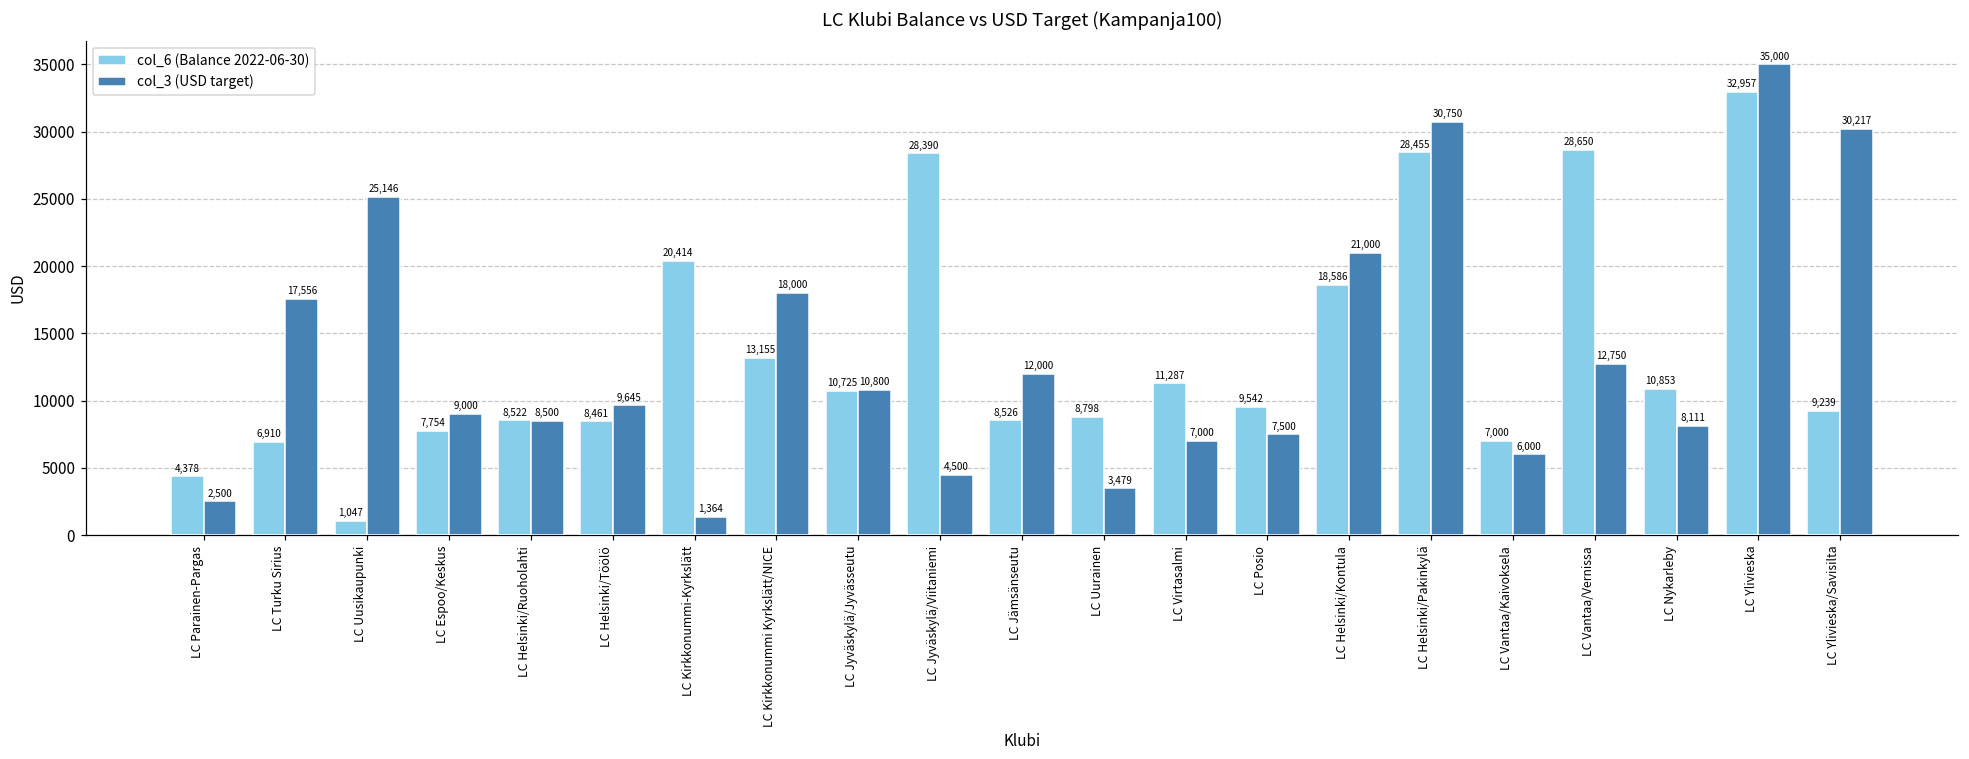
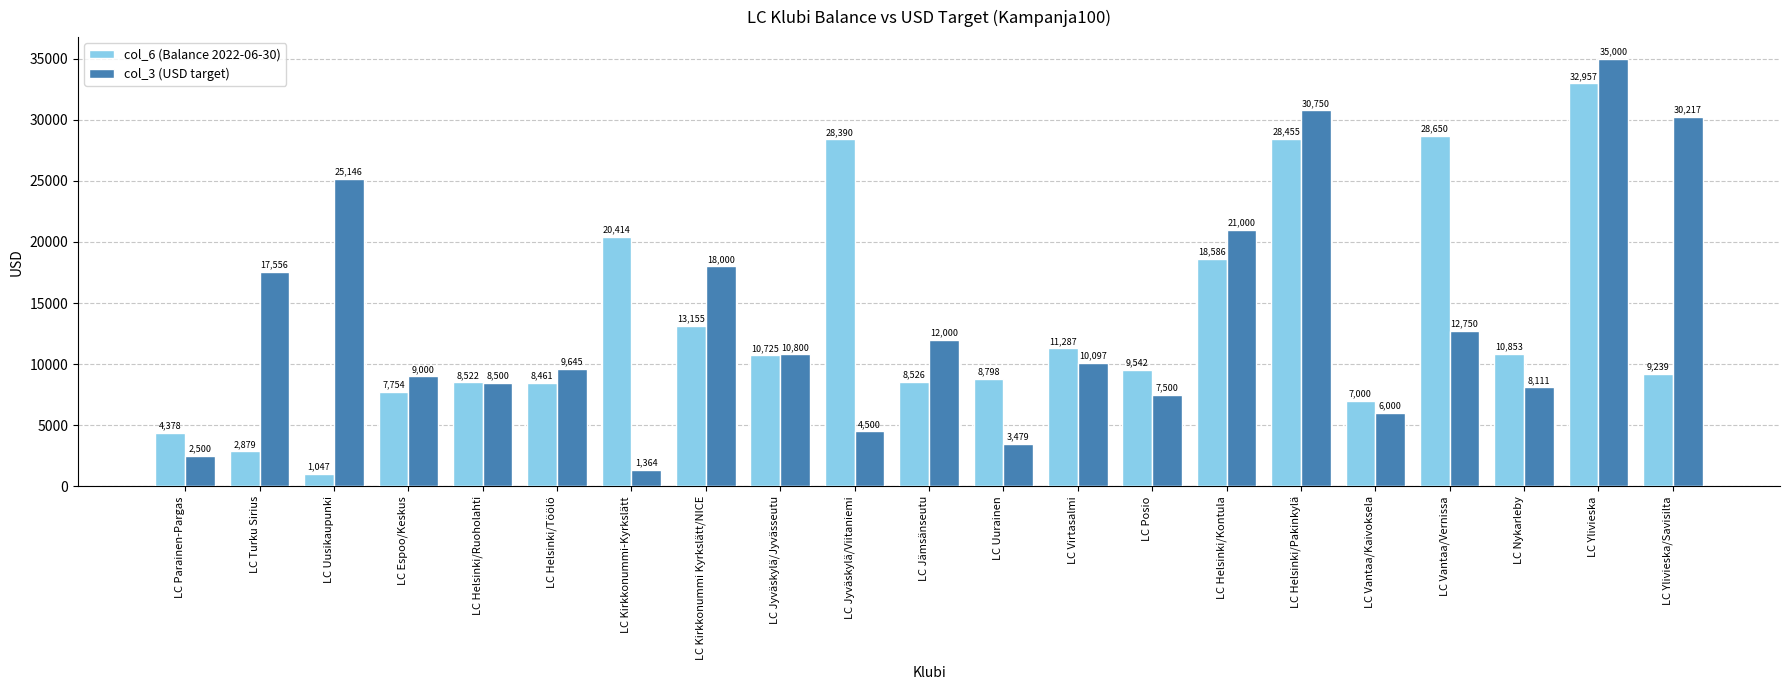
  {
    "col_6 (Balance 2022-06-30)": {
      "LC Parainen-Pargas": "4,378",
-     "LC Turku Sirius": "6,910",
+     "LC Turku Sirius": "2,879",
      "LC Uusikaupunki": "1,047",
      "LC Espoo/Keskus": "7,754",
      "LC Helsinki/Ruoholahti": "8,522",
      "LC Helsinki/Töölö": "8,461",
      "LC Kirkkonummi-Kyrkslätt": "20,414",
      "LC Kirkkonummi Kyrkslätt/NICE": "13,155",
      "LC Jyväskylä/Jyvässeutu": "10,725",
      "LC Jyväskylä/Viitaniemi": "28,390",
      "LC Jämsänseutu": "8,526",
      "LC Uurainen": "8,798",
      "LC Virtasalmi": "11,287",
      "LC Posio": "9,542",
      "LC Helsinki/Kontula": "18,586",
      "LC Helsinki/Pakinkylä": "28,455",
      "LC Vantaa/Kaivoksela": "7,000",
      "LC Vantaa/Vernissa": "28,650",
      "LC Nykarleby": "10,853",
      "LC Ylivieska": "32,957",
      "LC Ylivieska/Savisilta": "9,239"
    },
    "col_3 (USD target)": {
      "LC Parainen-Pargas": "2,500",
      "LC Turku Sirius": "17,556",
      "LC Uusikaupunki": "25,146",
      "LC Espoo/Keskus": "9,000",
      "LC Helsinki/Ruoholahti": "8,500",
      "LC Helsinki/Töölö": "9,645",
      "LC Kirkkonummi-Kyrkslätt": "1,364",
      "LC Kirkkonummi Kyrkslätt/NICE": "18,000",
      "LC Jyväskylä/Jyvässeutu": "10,800",
      "LC Jyväskylä/Viitaniemi": "4,500",
      "LC Jämsänseutu": "12,000",
      "LC Uurainen": "3,479",
-     "LC Virtasalmi": "7,000",
+     "LC Virtasalmi": "10,097",
      "LC Posio": "7,500",
      "LC Helsinki/Kontula": "21,000",
      "LC Helsinki/Pakinkylä": "30,750",
      "LC Vantaa/Kaivoksela": "6,000",
      "LC Vantaa/Vernissa": "12,750",
      "LC Nykarleby": "8,111",
      "LC Ylivieska": "35,000",
      "LC Ylivieska/Savisilta": "30,217"
    }
  }
